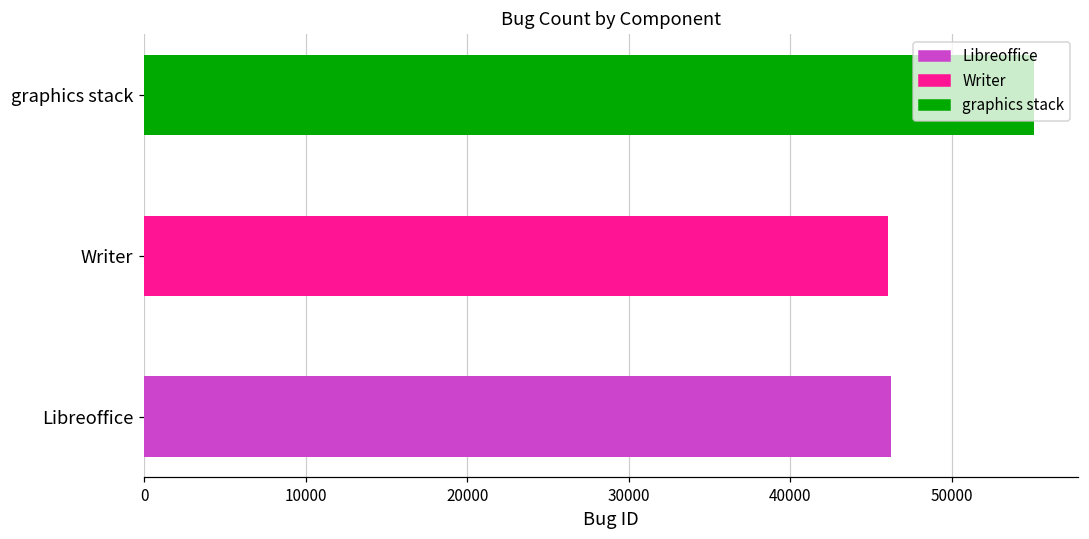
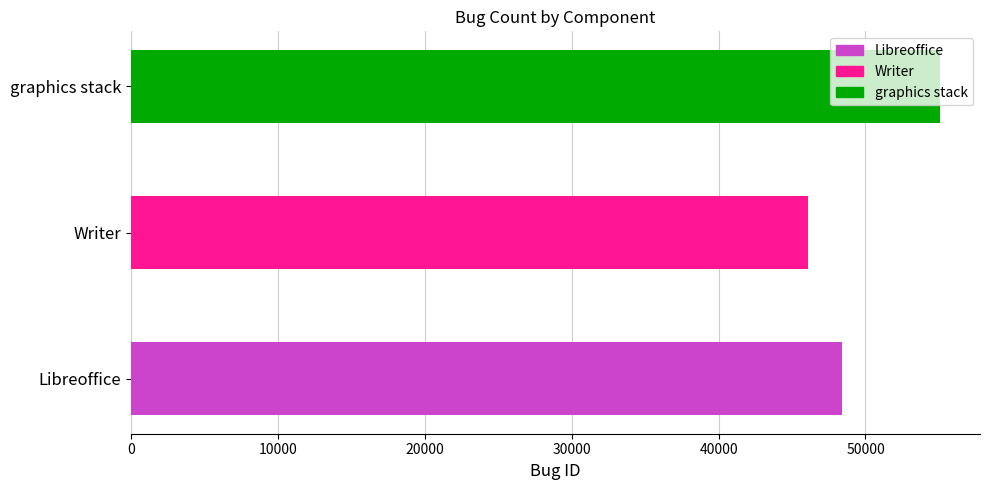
  {
    "Writer": 46100,
-   "Libreoffice": 46200
+   "Libreoffice": 48400
  }
